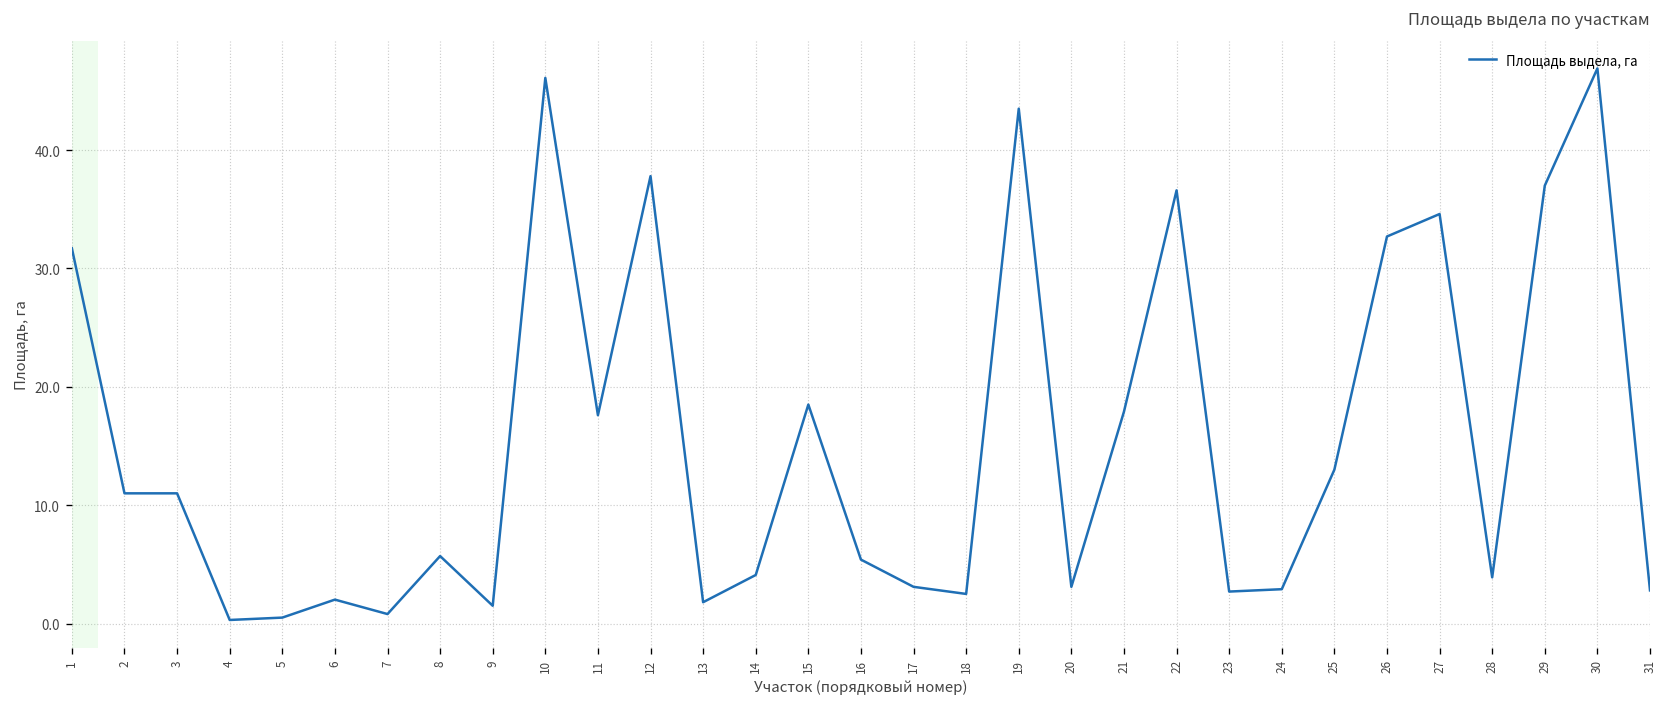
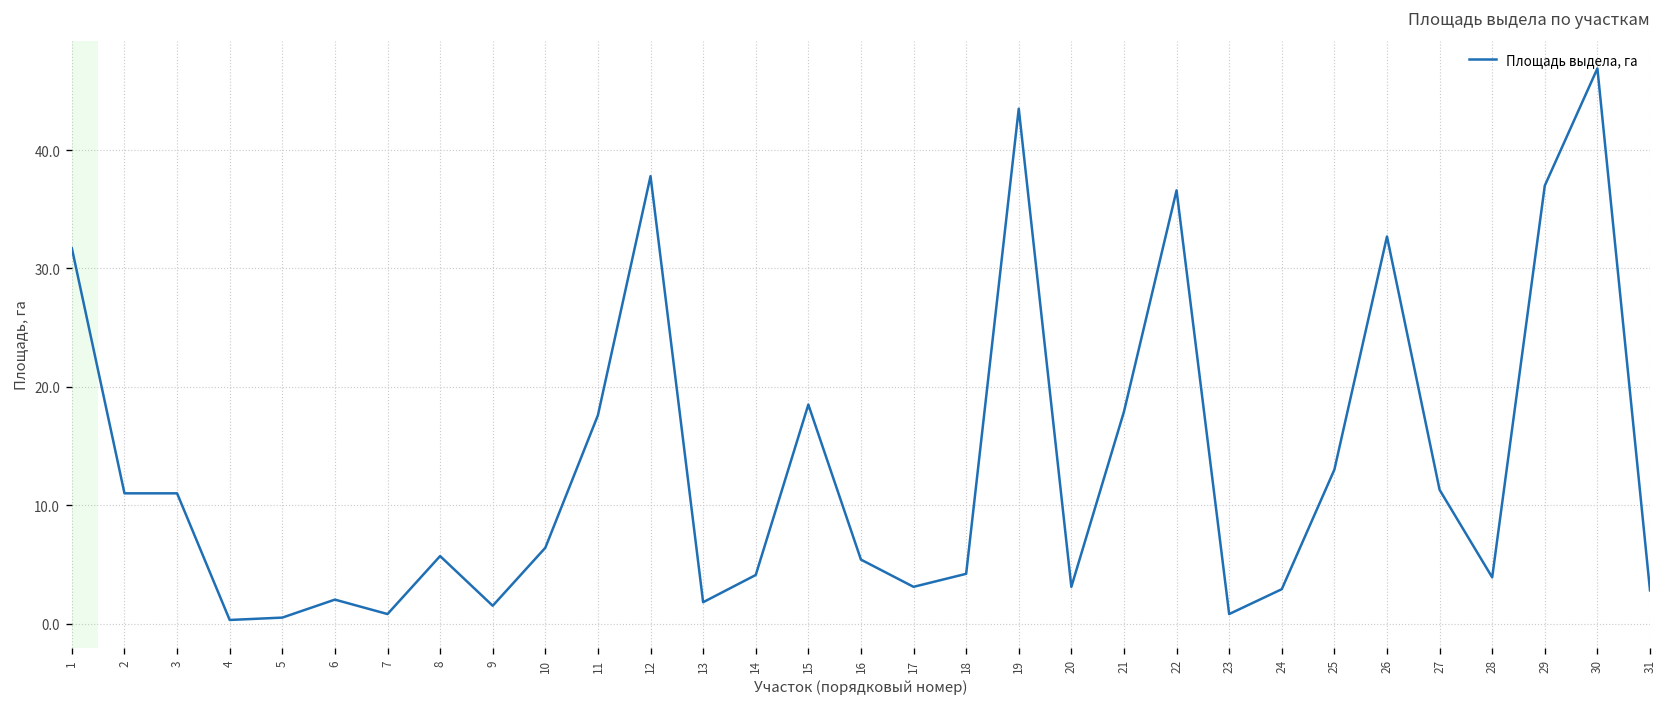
  {
    "1": 32,
    "2": 11,
    "3": 11,
    "4": 0,
    "5": 1,
    "6": 2,
    "7": 1,
    "8": 6,
    "9": 2,
-   "10": 46,
+   "10": 6,
    "11": 18,
    "12": 38,
    "13": 2,
    "14": 4,
    "15": 19,
    "16": 5,
    "17": 3,
-   "18": 3,
+   "18": 4,
    "19": 44,
    "20": 3,
    "21": 18,
    "22": 37,
-   "23": 3,
+   "23": 1,
    "24": 3,
    "25": 13,
    "26": 33,
-   "27": 35,
+   "27": 11,
    "28": 4,
    "29": 37,
    "30": 47,
    "31": 3
  }
